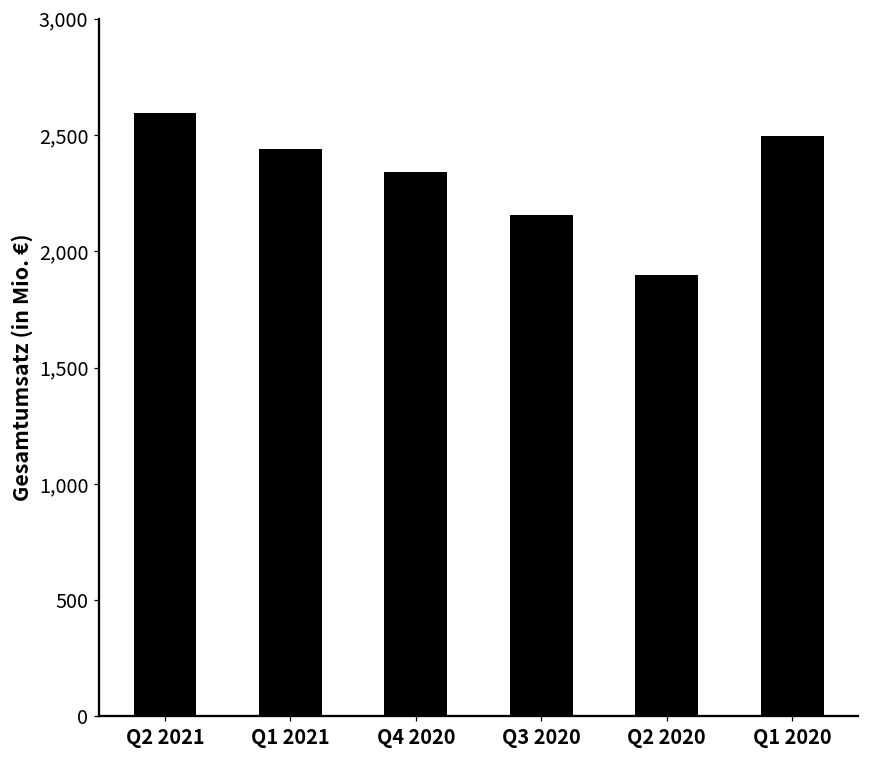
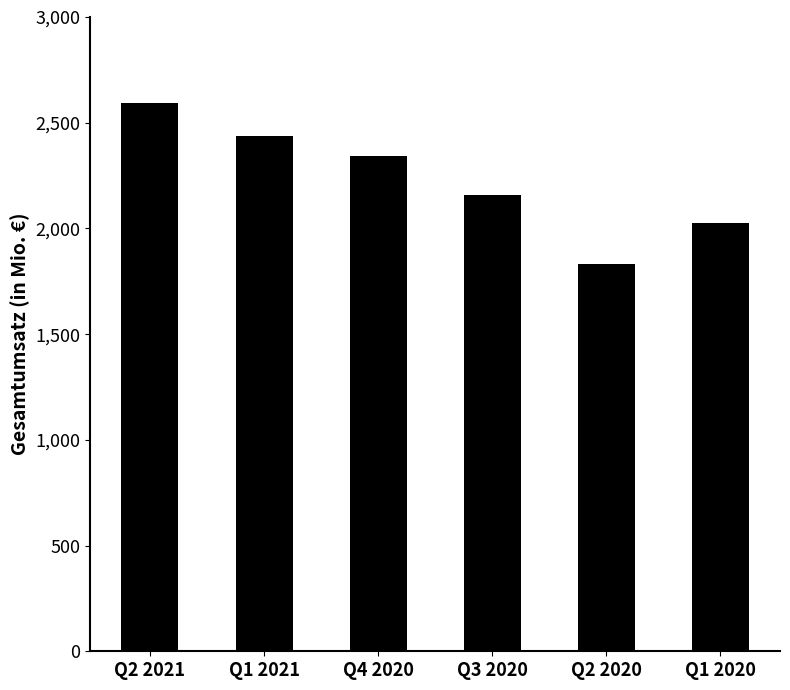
  {
    "Q2 2021": "2,590",
    "Q1 2021": "2,440",
    "Q4 2020": "2,340",
    "Q3 2020": "2,160",
-   "Q2 2020": "1,900",
-   "Q1 2020": "2,500"
+   "Q2 2020": "1,830",
+   "Q1 2020": "2,030"
  }
